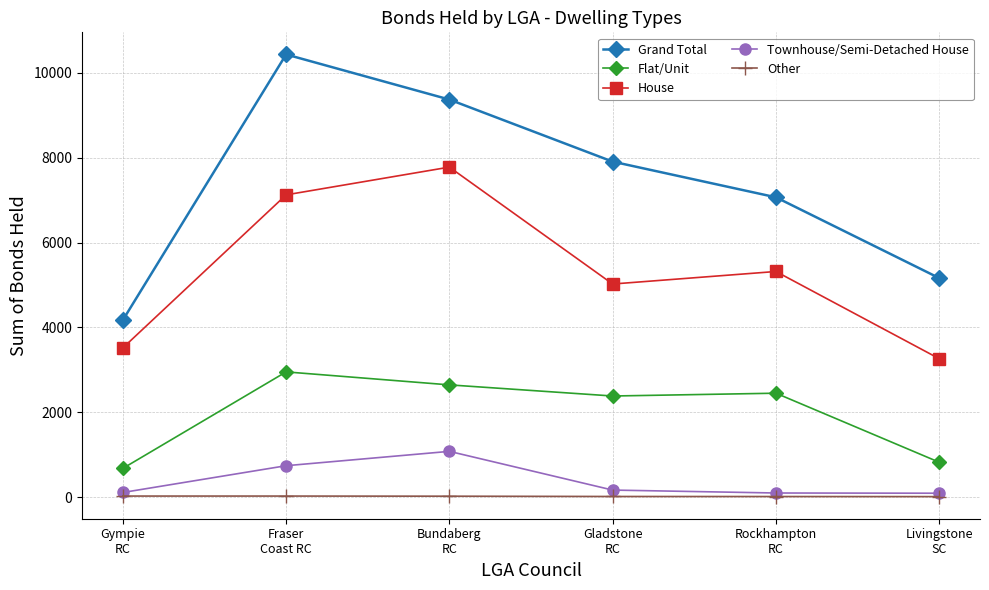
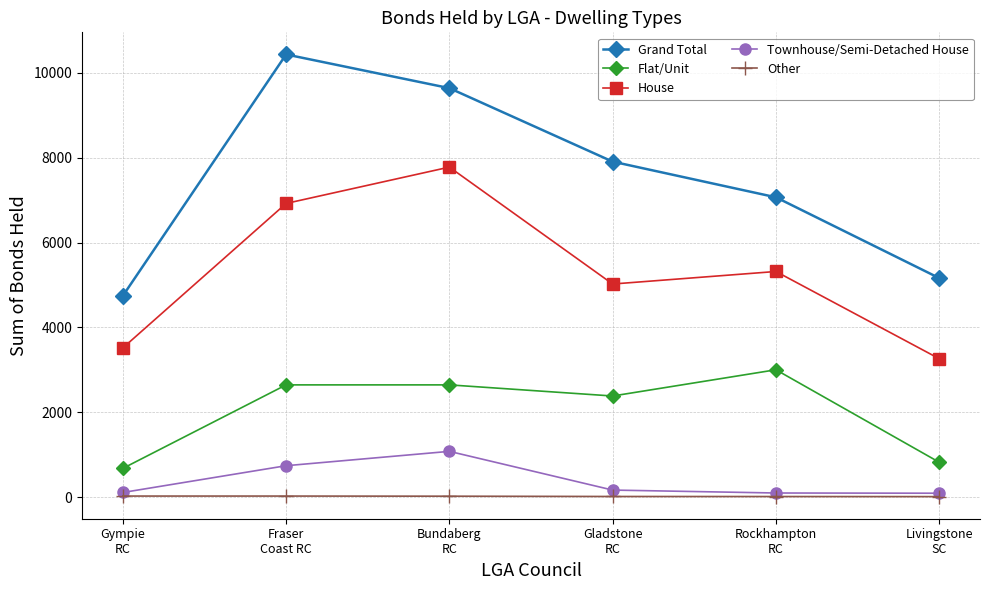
  {
    "Grand Total": {
-     "Gympie RC": 4200,
+     "Gympie RC": 4700,
      "Fraser Coast RC": 10400,
-     "Bundaberg RC": 9400,
+     "Bundaberg RC": 9600,
      "Gladstone RC": 7900,
      "Rockhampton RC": 7100,
      "Livingstone SC": 5200
    },
    "Flat/Unit": {
      "Gympie RC": 700,
-     "Fraser Coast RC": 3000,
+     "Fraser Coast RC": 2600,
      "Bundaberg RC": 2600,
      "Gladstone RC": 2400,
-     "Rockhampton RC": 2500,
+     "Rockhampton RC": 3000,
      "Livingstone SC": 800
    },
    "House": {
      "Gympie RC": 3500,
-     "Fraser Coast RC": 7100,
+     "Fraser Coast RC": 6900,
      "Bundaberg RC": 7800,
      "Gladstone RC": 5000,
      "Rockhampton RC": 5300,
      "Livingstone SC": 3300
    },
    "Townhouse/Semi-Detached House": {
      "Gympie RC": 100,
      "Fraser Coast RC": 700,
      "Bundaberg RC": 1100,
      "Gladstone RC": 200,
      "Rockhampton RC": 100,
      "Livingstone SC": 100
    },
    "Other": {
      "Gympie RC": 0,
      "Fraser Coast RC": 0,
      "Bundaberg RC": 0,
      "Gladstone RC": 0,
      "Rockhampton RC": 0,
      "Livingstone SC": 0
    }
  }
